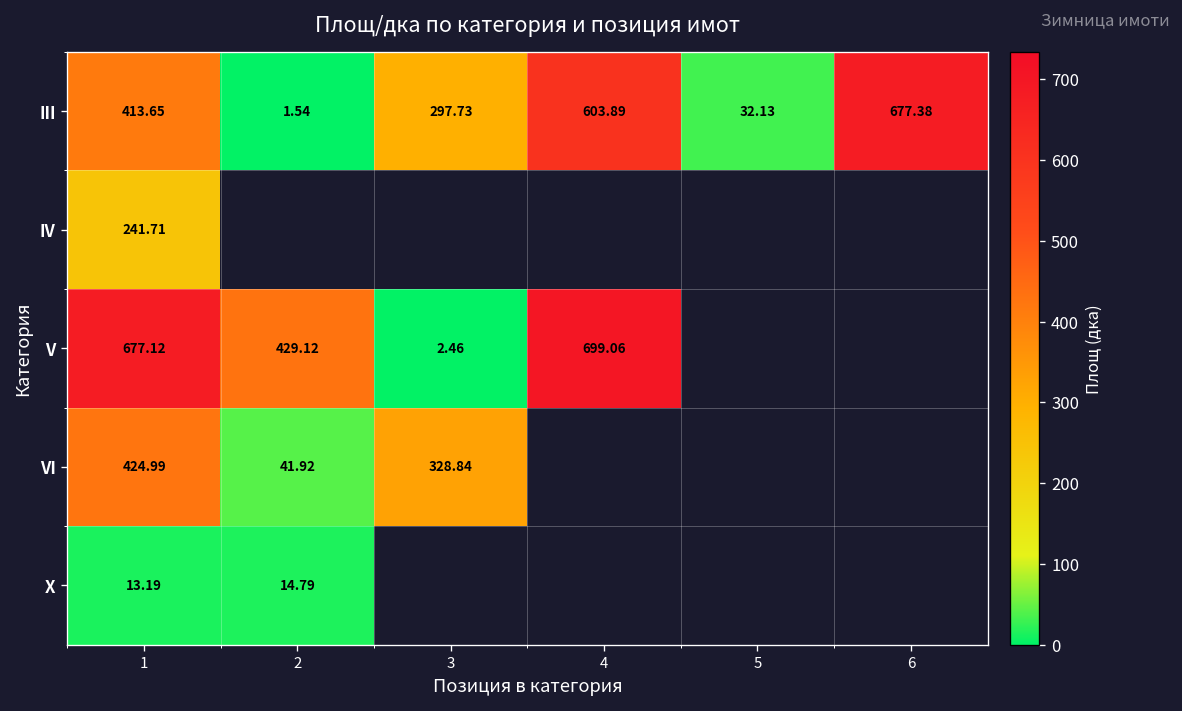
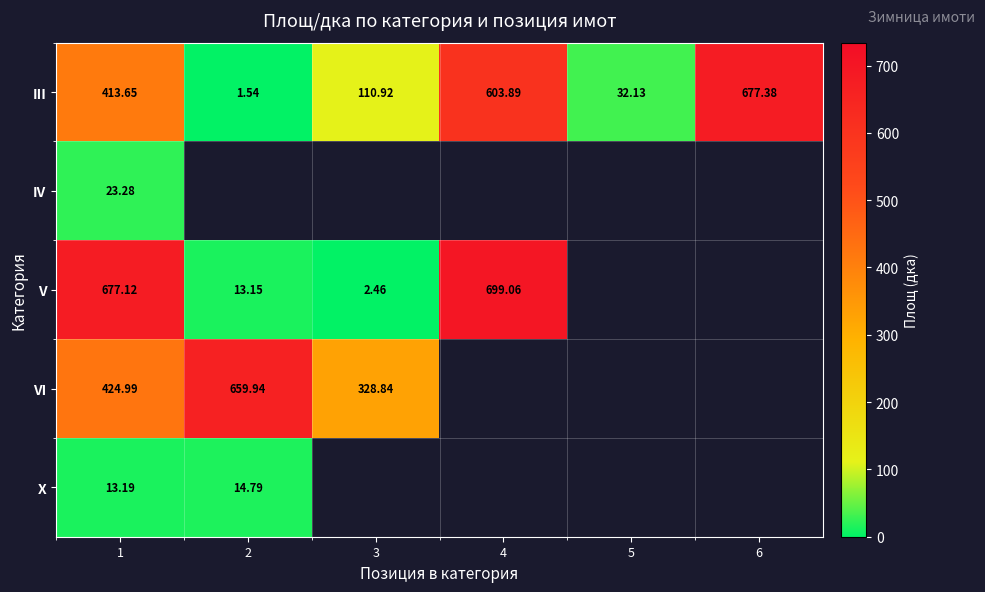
  {
    "III": {
      "1": 413.65,
      "2": 1.54,
-     "3": 297.73,
+     "3": 110.92,
      "4": 603.89,
      "5": 32.13,
      "6": 677.38
    },
    "IV": {
-     "1": 241.71
+     "1": 23.28
    },
    "V": {
      "1": 677.12,
-     "2": 429.12,
+     "2": 13.15,
      "3": 2.46,
      "4": 699.06
    },
    "VI": {
      "1": 424.99,
-     "2": 41.92,
+     "2": 659.94,
      "3": 328.84
    },
    "X": {
      "1": 13.19,
      "2": 14.79
    }
  }
